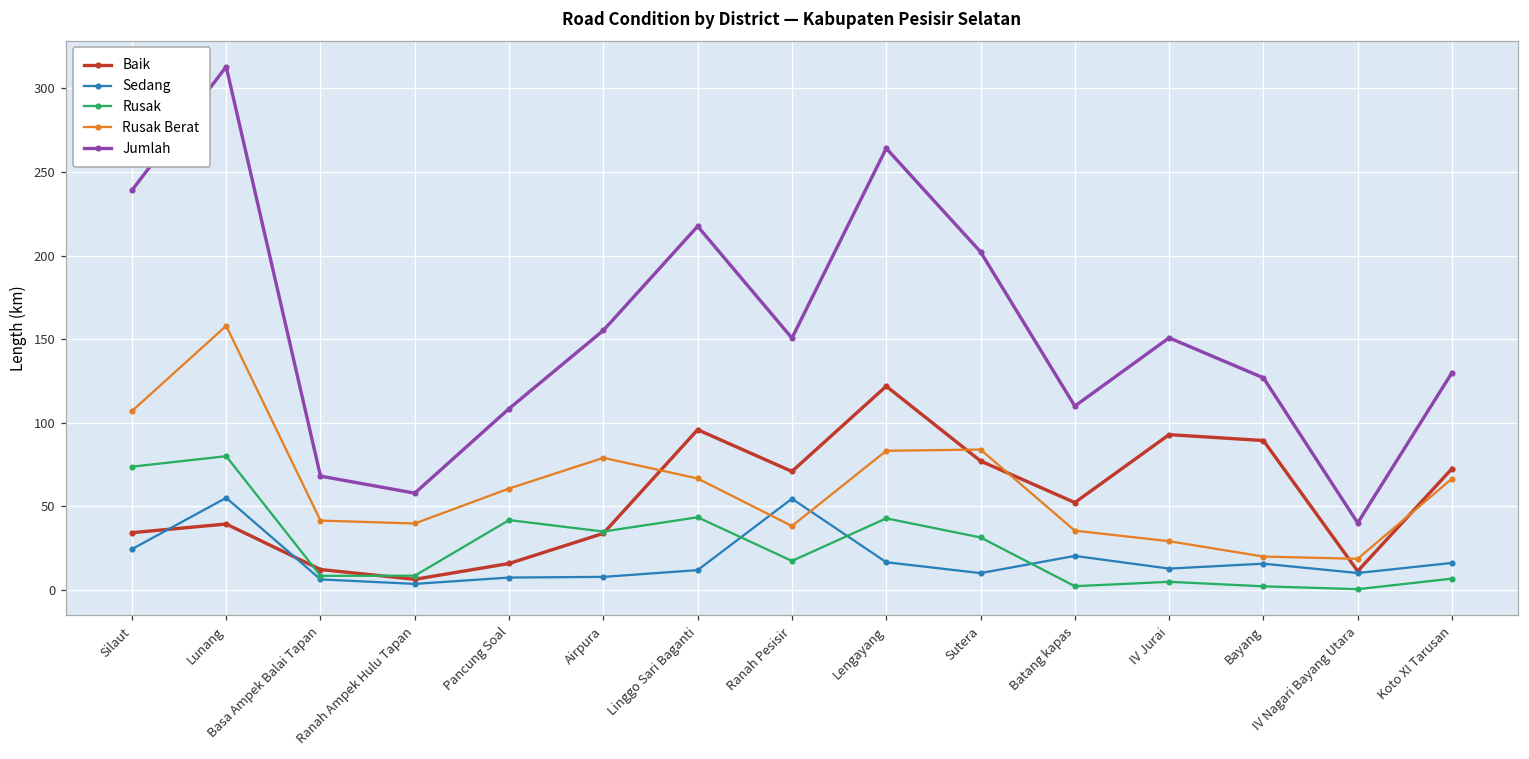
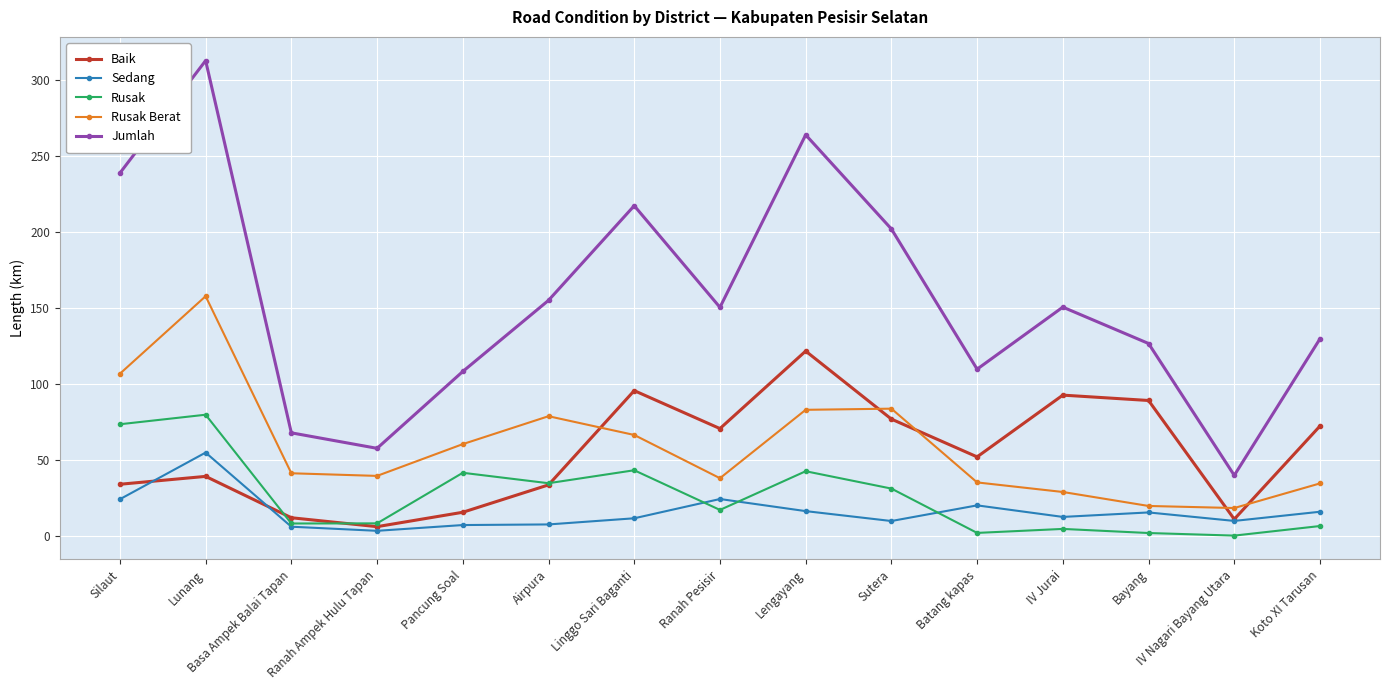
  {
    "Baik": {
      "Silaut": 34,
      "Lunang": 39,
      "Basa Ampek Balai Tapan": 12,
      "Ranah Ampek Hulu Tapan": 6,
      "Pancung Soal": 16,
      "Linggo Sari Baganti": 96,
      "Ranah Pesisir": 71,
      "Lengayang": 122,
      "Sutera": 77,
      "Batang kapas": 52,
      "IV Jurai": 93,
      "Bayang": 89,
      "Koto XI Tarusan": 72
    },
    "Sedang": {
      "Silaut": 24,
      "Lunang": 55,
      "Basa Ampek Balai Tapan": 6,
      "Ranah Ampek Hulu Tapan": 4,
      "Pancung Soal": 7,
      "Airpura": 8,
      "Linggo Sari Baganti": 12,
-     "Ranah Pesisir": 54,
+     "Ranah Pesisir": 24,
      "Lengayang": 16,
      "Sutera": 10,
      "Batang kapas": 20,
      "IV Jurai": 13,
      "Bayang": 16,
      "Koto XI Tarusan": 16
    },
    "Rusak": {
      "Silaut": 74,
      "Lunang": 80,
      "Basa Ampek Balai Tapan": 8,
      "Ranah Ampek Hulu Tapan": 8,
      "Pancung Soal": 42,
      "Linggo Sari Baganti": 43,
      "Ranah Pesisir": 17,
      "Lengayang": 43,
      "Sutera": 31,
      "Batang kapas": 2,
      "IV Jurai": 5,
      "Bayang": 2,
      "IV Nagari Bayang Utara": 0,
      "Koto XI Tarusan": 7
    },
    "Rusak Berat": {
      "Silaut": 107,
      "Lunang": 158,
      "Basa Ampek Balai Tapan": 41,
      "Ranah Ampek Hulu Tapan": 40,
      "Pancung Soal": 61,
      "Airpura": 79,
      "Linggo Sari Baganti": 67,
      "Ranah Pesisir": 38,
      "Lengayang": 83,
      "Sutera": 84,
      "Batang kapas": 35,
      "IV Jurai": 29,
      "Bayang": 20,
      "IV Nagari Bayang Utara": 19,
-     "Koto XI Tarusan": 67
+     "Koto XI Tarusan": 35
    },
    "Jumlah": {
      "Silaut": 239,
      "Lunang": 313,
      "Basa Ampek Balai Tapan": 68,
      "Ranah Ampek Hulu Tapan": 58,
      "Pancung Soal": 108,
      "Airpura": 155,
      "Linggo Sari Baganti": 218,
      "Ranah Pesisir": 151,
      "Lengayang": 264,
      "Sutera": 202,
      "Batang kapas": 110,
      "IV Jurai": 151,
      "Bayang": 127,
      "IV Nagari Bayang Utara": 40,
      "Koto XI Tarusan": 130
    }
  }
